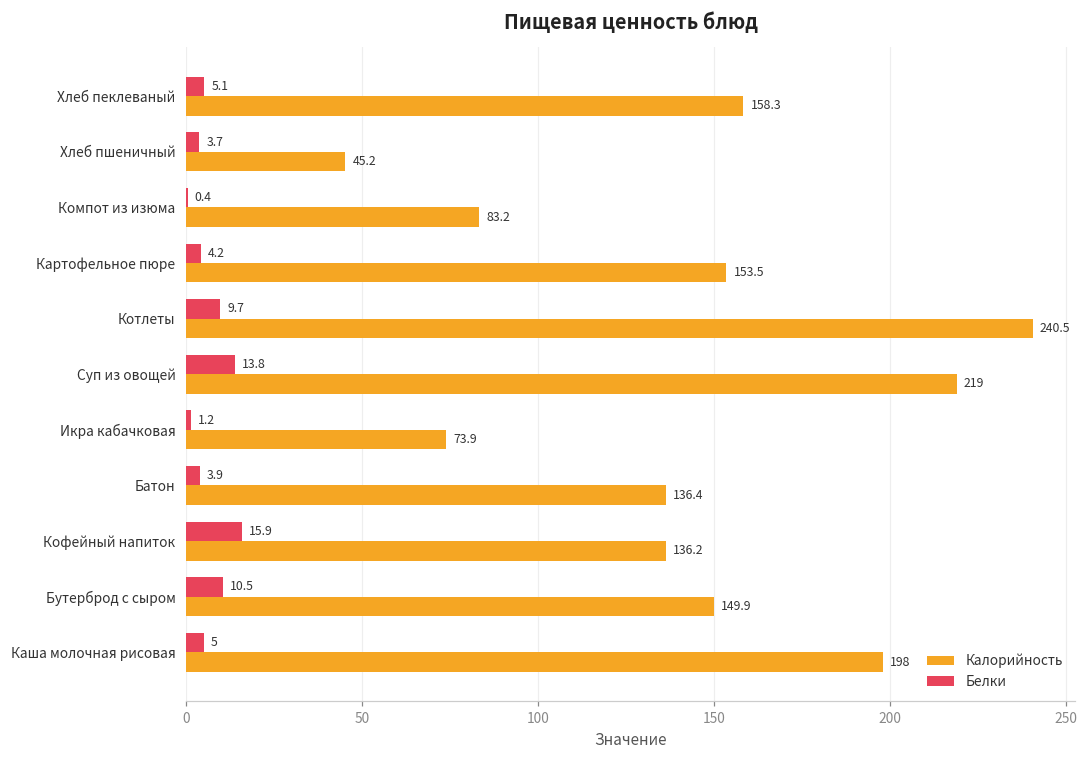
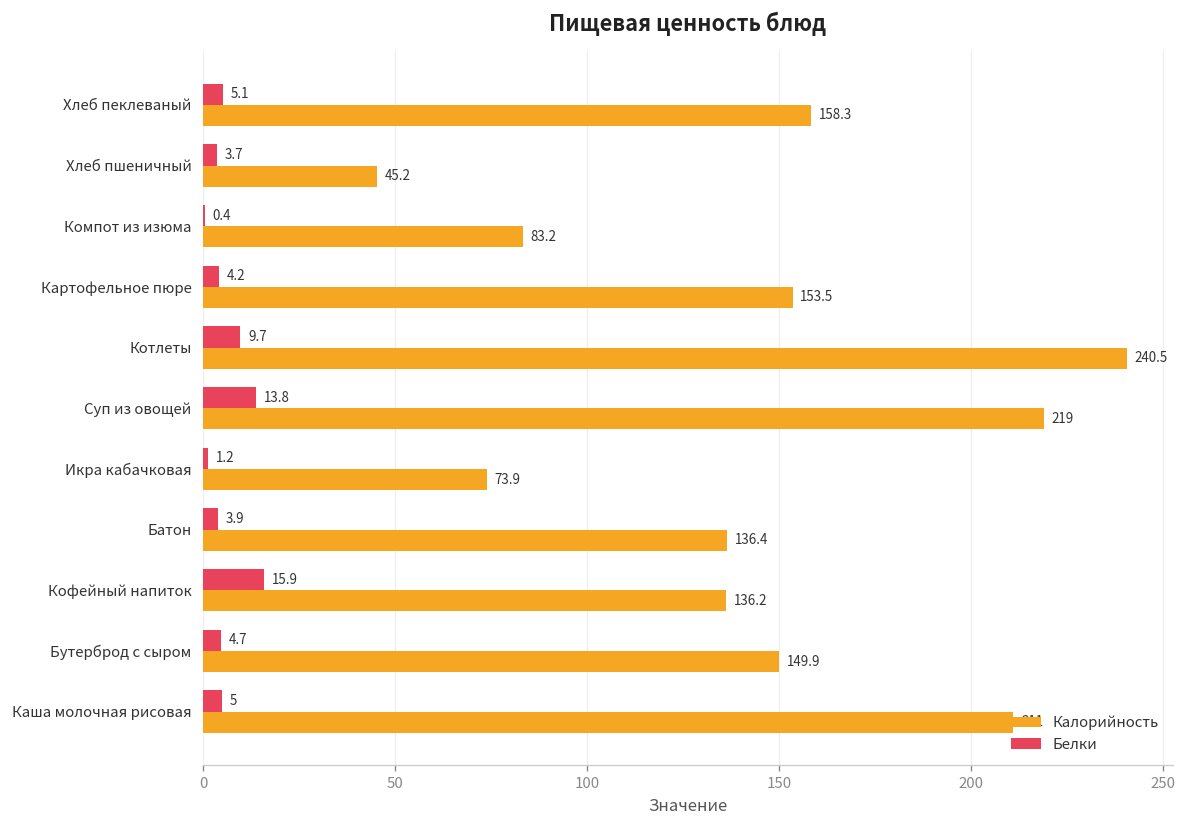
  {
    "Калорийность": {
      "Хлеб пеклеваный": 158.3,
      "Хлеб пшеничный": 45.2,
      "Компот из изюма": 83.2,
      "Картофельное пюре": 153.5,
      "Котлеты": 240.5,
      "Суп из овощей": 219,
      "Икра кабачковая": 73.9,
      "Батон": 136.4,
      "Кофейный напиток": 136.2,
      "Бутерброд с сыром": 149.9,
-     "Каша молочная рисовая": 198
+     "Каша молочная рисовая": 211
    },
    "Белки": {
      "Хлеб пеклеваный": 5.1,
      "Хлеб пшеничный": 3.7,
      "Компот из изюма": 0.4,
      "Картофельное пюре": 4.2,
      "Котлеты": 9.7,
      "Суп из овощей": 13.8,
      "Икра кабачковая": 1.2,
      "Батон": 3.9,
      "Кофейный напиток": 15.9,
-     "Бутерброд с сыром": 10.5,
+     "Бутерброд с сыром": 4.7,
      "Каша молочная рисовая": 5
    }
  }
